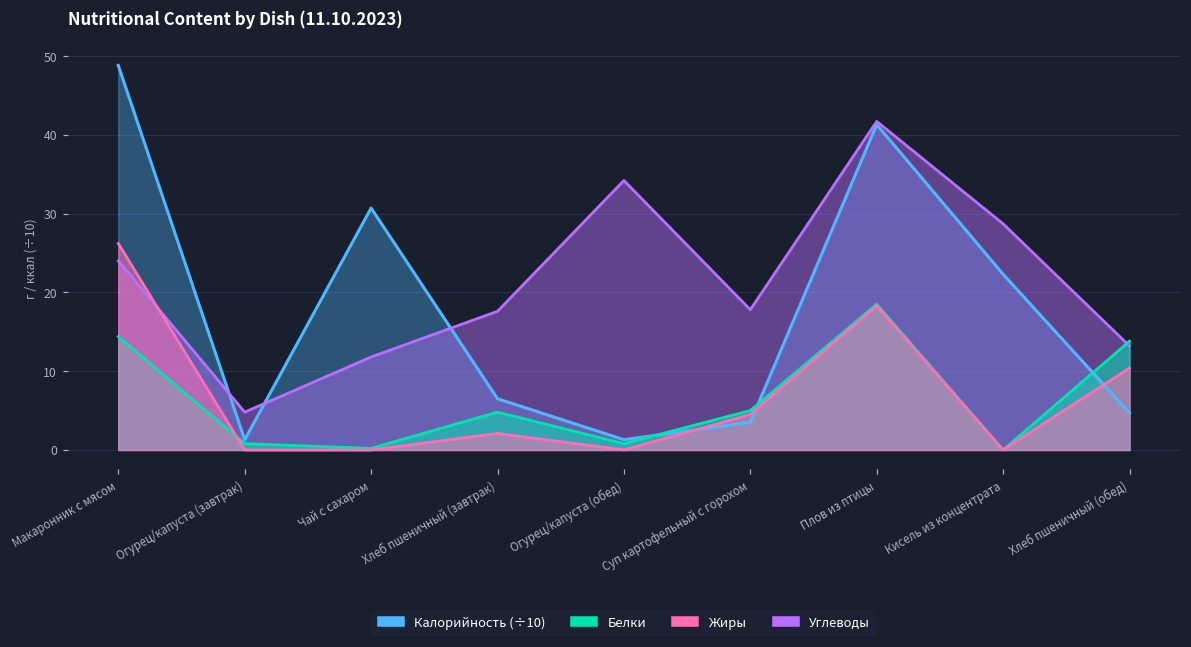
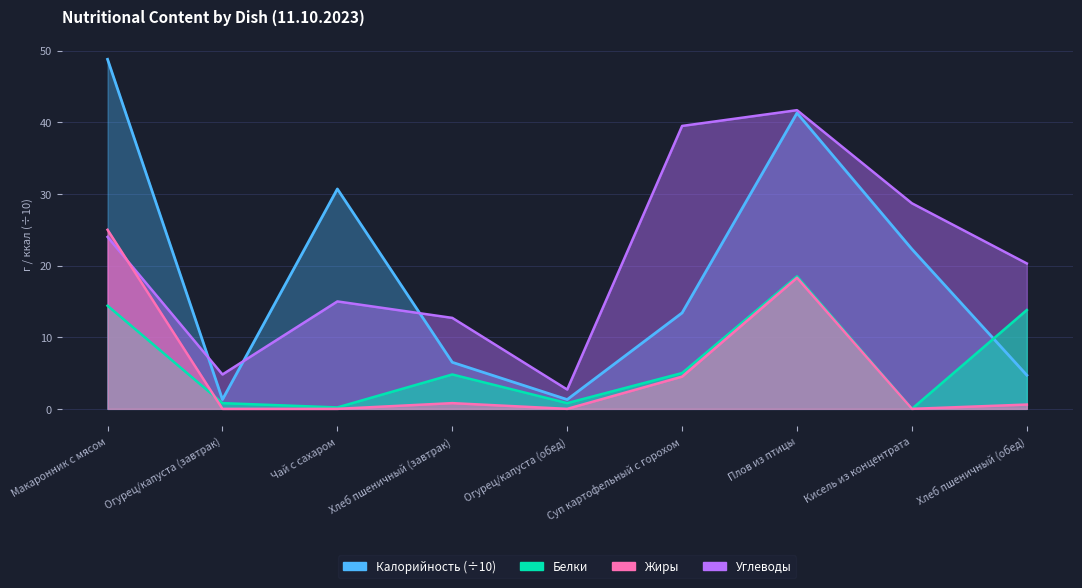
  {
    "Калорийность (÷10)": {
      "Макаронник с мясом": 49,
      "Огурец/капуста (завтрак)": 1,
      "Чай с сахаром": 31,
      "Хлеб пшеничный (завтрак)": 7,
      "Огурец/капуста (обед)": 1,
-     "Суп картофельный с горохом": 4,
+     "Суп картофельный с горохом": 13,
      "Плов из птицы": 41,
      "Кисель из концентрата": 22,
      "Хлеб пшеничный (обед)": 5
    },
    "Углеводы": {
      "Макаронник с мясом": 24,
      "Огурец/капуста (завтрак)": 5,
-     "Чай с сахаром": 12,
-     "Хлеб пшеничный (завтрак)": 18,
-     "Огурец/капуста (обед)": 34,
-     "Суп картофельный с горохом": 18,
+     "Чай с сахаром": 15,
+     "Хлеб пшеничный (завтрак)": 13,
+     "Огурец/капуста (обед)": 3,
+     "Суп картофельный с горохом": 40,
      "Плов из птицы": 42,
      "Кисель из концентрата": 29,
-     "Хлеб пшеничный (обед)": 13
+     "Хлеб пшеничный (обед)": 20
    },
    "Белки": {
      "Макаронник с мясом": 14,
      "Огурец/капуста (завтрак)": 1,
      "Хлеб пшеничный (завтрак)": 5,
      "Огурец/капуста (обед)": 1,
      "Суп картофельный с горохом": 5,
      "Хлеб пшеничный (обед)": 14
    },
    "Жиры": {
-     "Макаронник с мясом": 26,
+     "Макаронник с мясом": 25,
      "Огурец/капуста (завтрак)": 0,
-     "Хлеб пшеничный (завтрак)": 2,
+     "Хлеб пшеничный (завтрак)": 1,
      "Огурец/капуста (обед)": 0,
      "Суп картофельный с горохом": 5,
-     "Хлеб пшеничный (обед)": 10
+     "Хлеб пшеничный (обед)": 1
    }
  }
